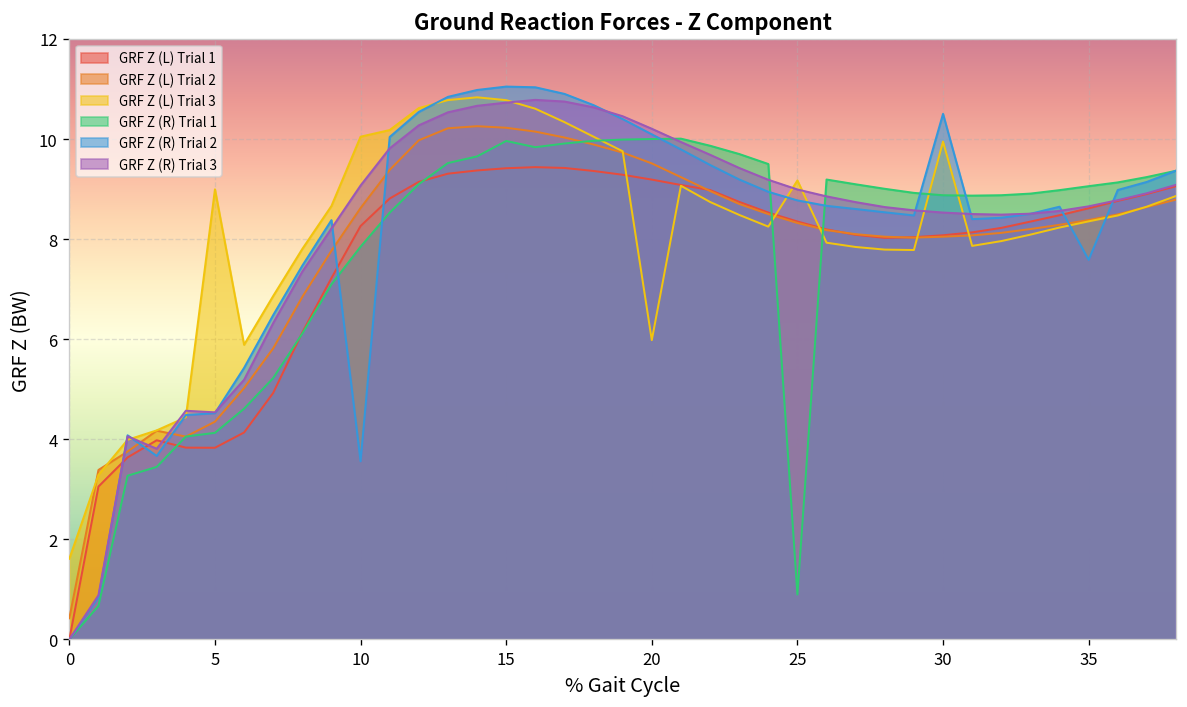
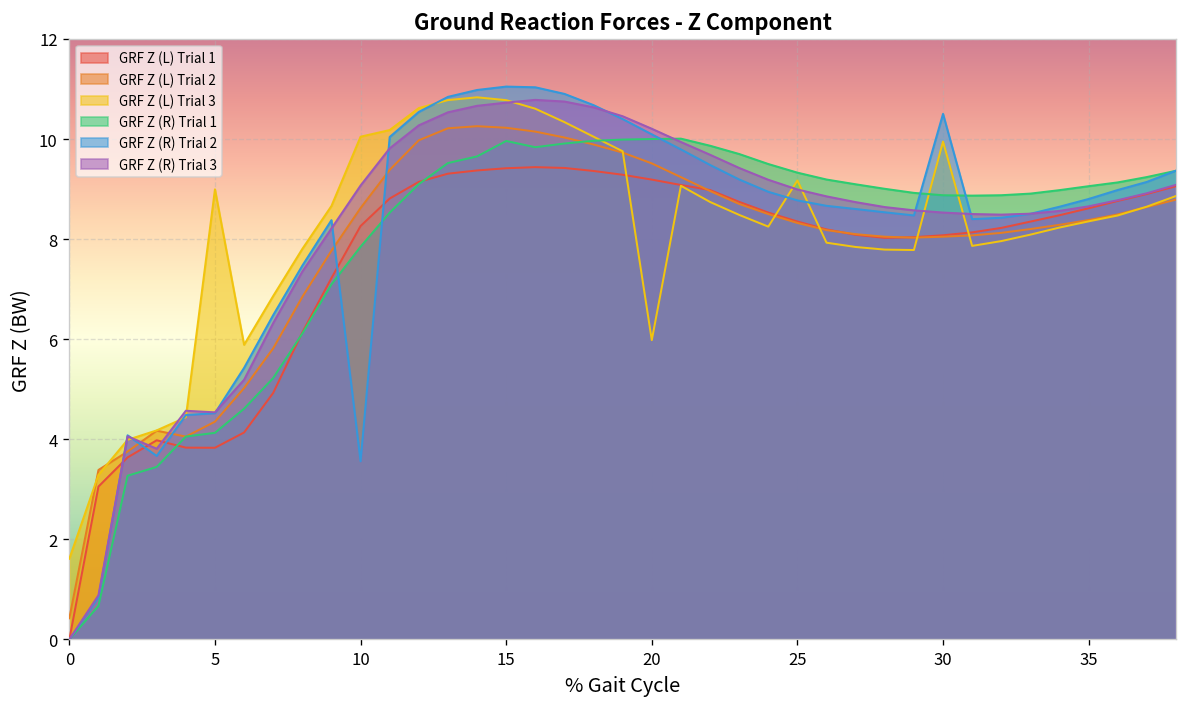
  {
    "GRF Z (L) Trial 3": {
      "0": 1.6,
      "5": 9.0,
      "10": 10.0,
      "20": 6.0,
      "25": 9.2,
      "30": 10.0
    },
    "GRF Z (R) Trial 1": {
      "5": 4.1,
      "10": 7.8,
      "15": 10.0,
      "20": 10.0,
-     "25": 0.9,
+     "25": 9.3,
      "30": 8.9,
      "35": 9.1
    },
    "GRF Z (R) Trial 2": {
      "10": 3.6,
      "15": 11.0,
      "20": 10.1,
      "25": 8.8,
      "30": 10.5,
-     "35": 7.6
+     "35": 8.8
    },
    "GRF Z (R) Trial 3": {
      "10": 9.1,
      "20": 10.2,
      "25": 9.0,
      "30": 8.5
    }
  }
